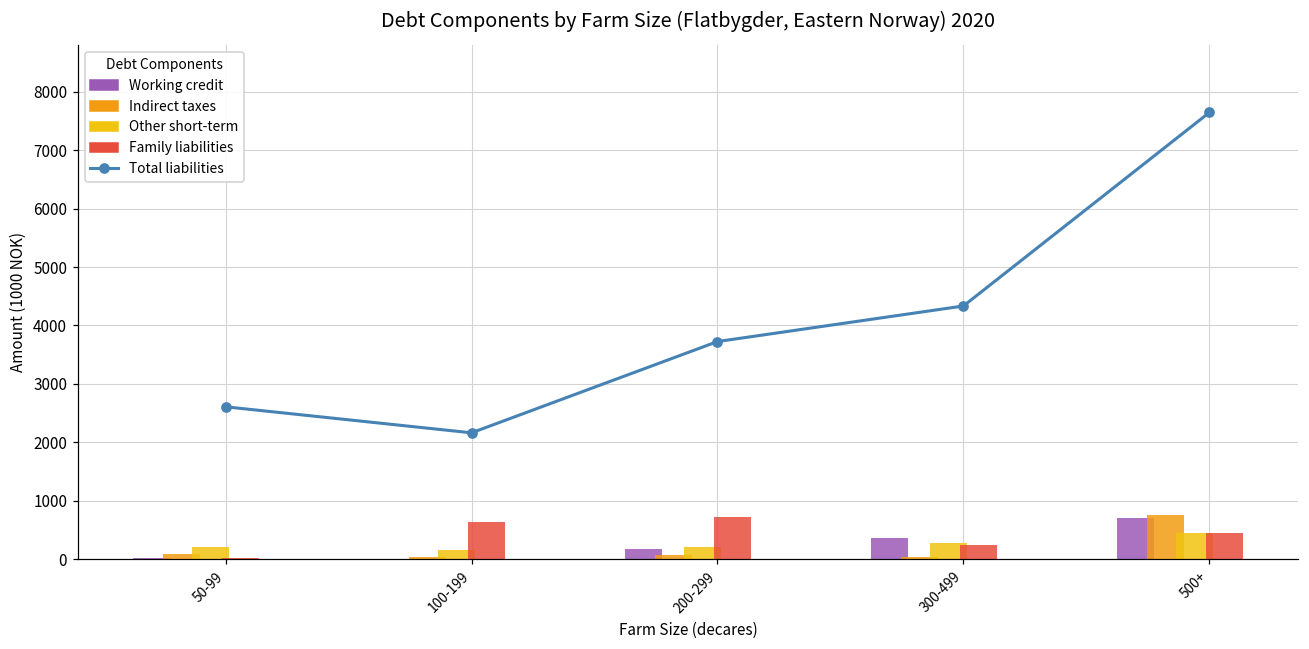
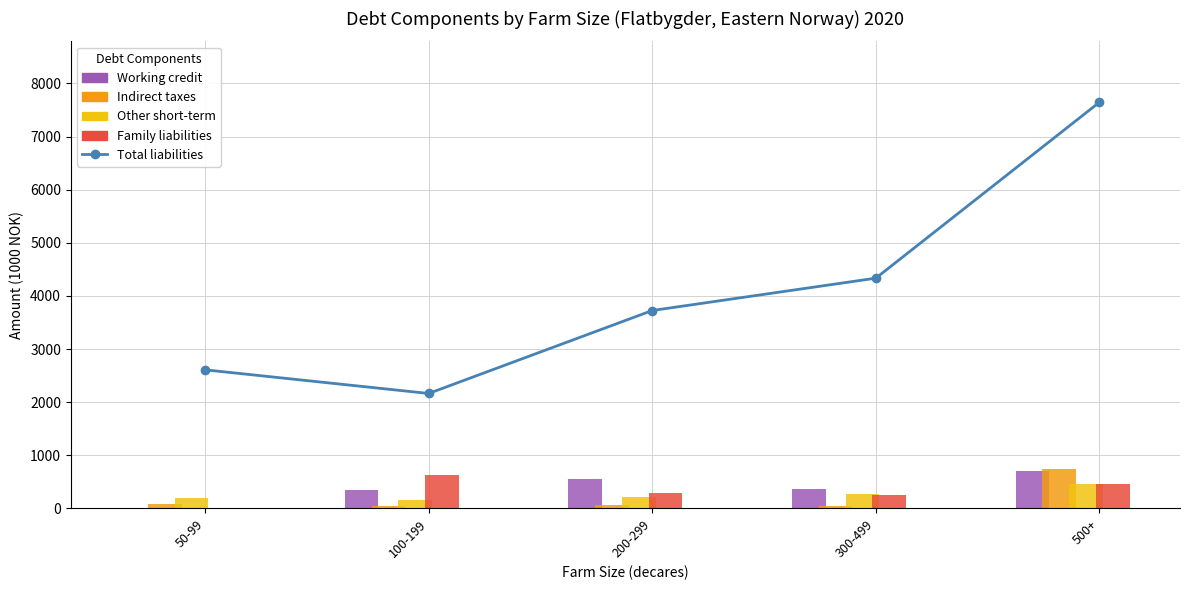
  {
    "Total liabilities": {
      "50-99": 2600,
      "100-199": 2200,
      "200-299": 3700,
      "300-499": 4300,
      "500+": 7600
    },
    "Working credit": {
-     "100-199": 0,
-     "200-299": 200,
+     "100-199": 300,
+     "200-299": 600,
      "300-499": 400,
      "500+": 700
    },
    "Family liabilities": {
      "100-199": 600,
-     "200-299": 700,
+     "200-299": 300,
      "300-499": 200,
      "500+": 500
    }
  }
